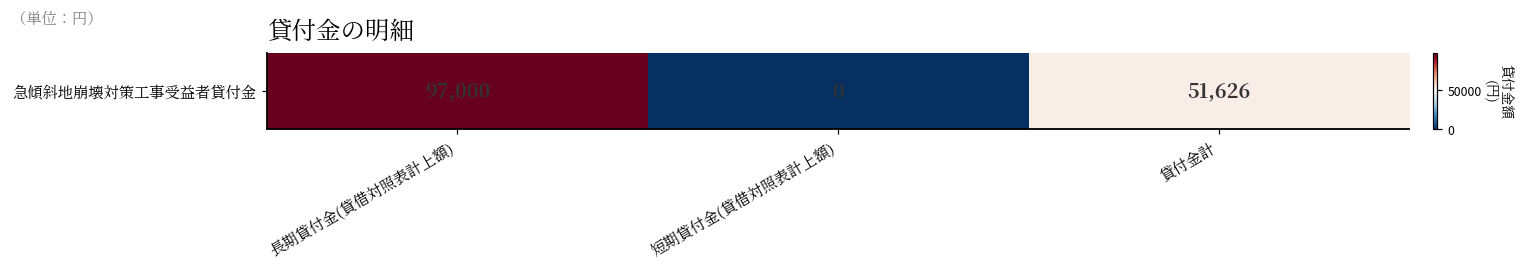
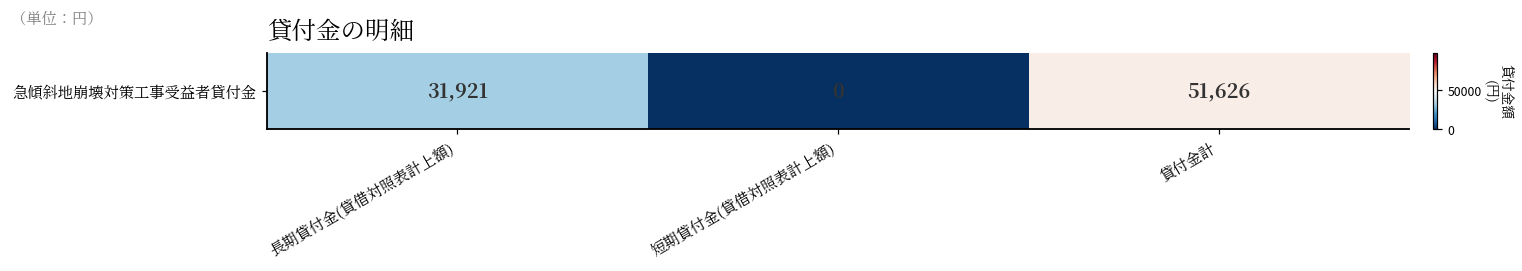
  {
    "急傾斜地崩壊対策工事受益者貸付金": {
-     "長期貸付金(貸借対照表計上額)": "97,000",
+     "長期貸付金(貸借対照表計上額)": "31,921",
      "貸付金計": "51,626"
    }
  }
